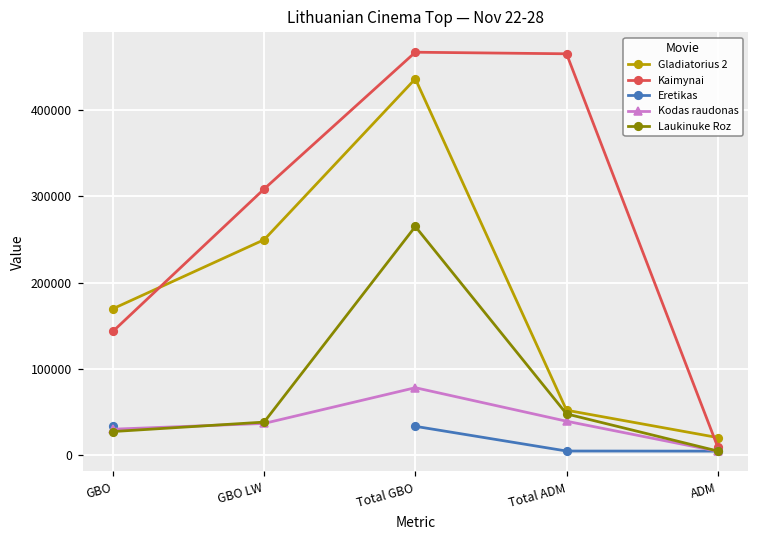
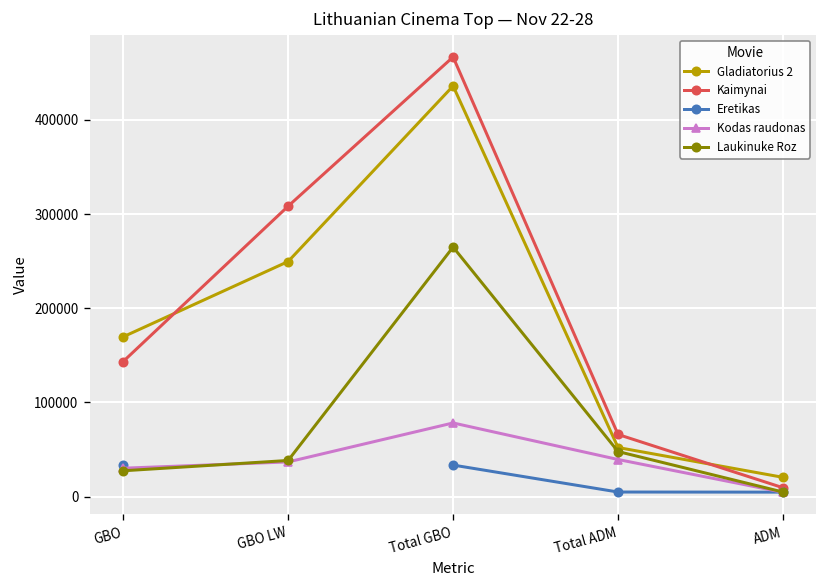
  {
    "Kaimynai": {
      "GBO": 140000,
      "GBO LW": 310000,
      "Total GBO": 470000,
-     "Total ADM": 470000,
+     "Total ADM": 70000,
      "ADM": 10000
    },
    "Eretikas": {
      "GBO": 30000,
      "Total GBO": 30000,
      "Total ADM": 0
    },
    "Kodas raudonas": {
      "Total GBO": 80000,
      "Total ADM": 40000
    }
  }
